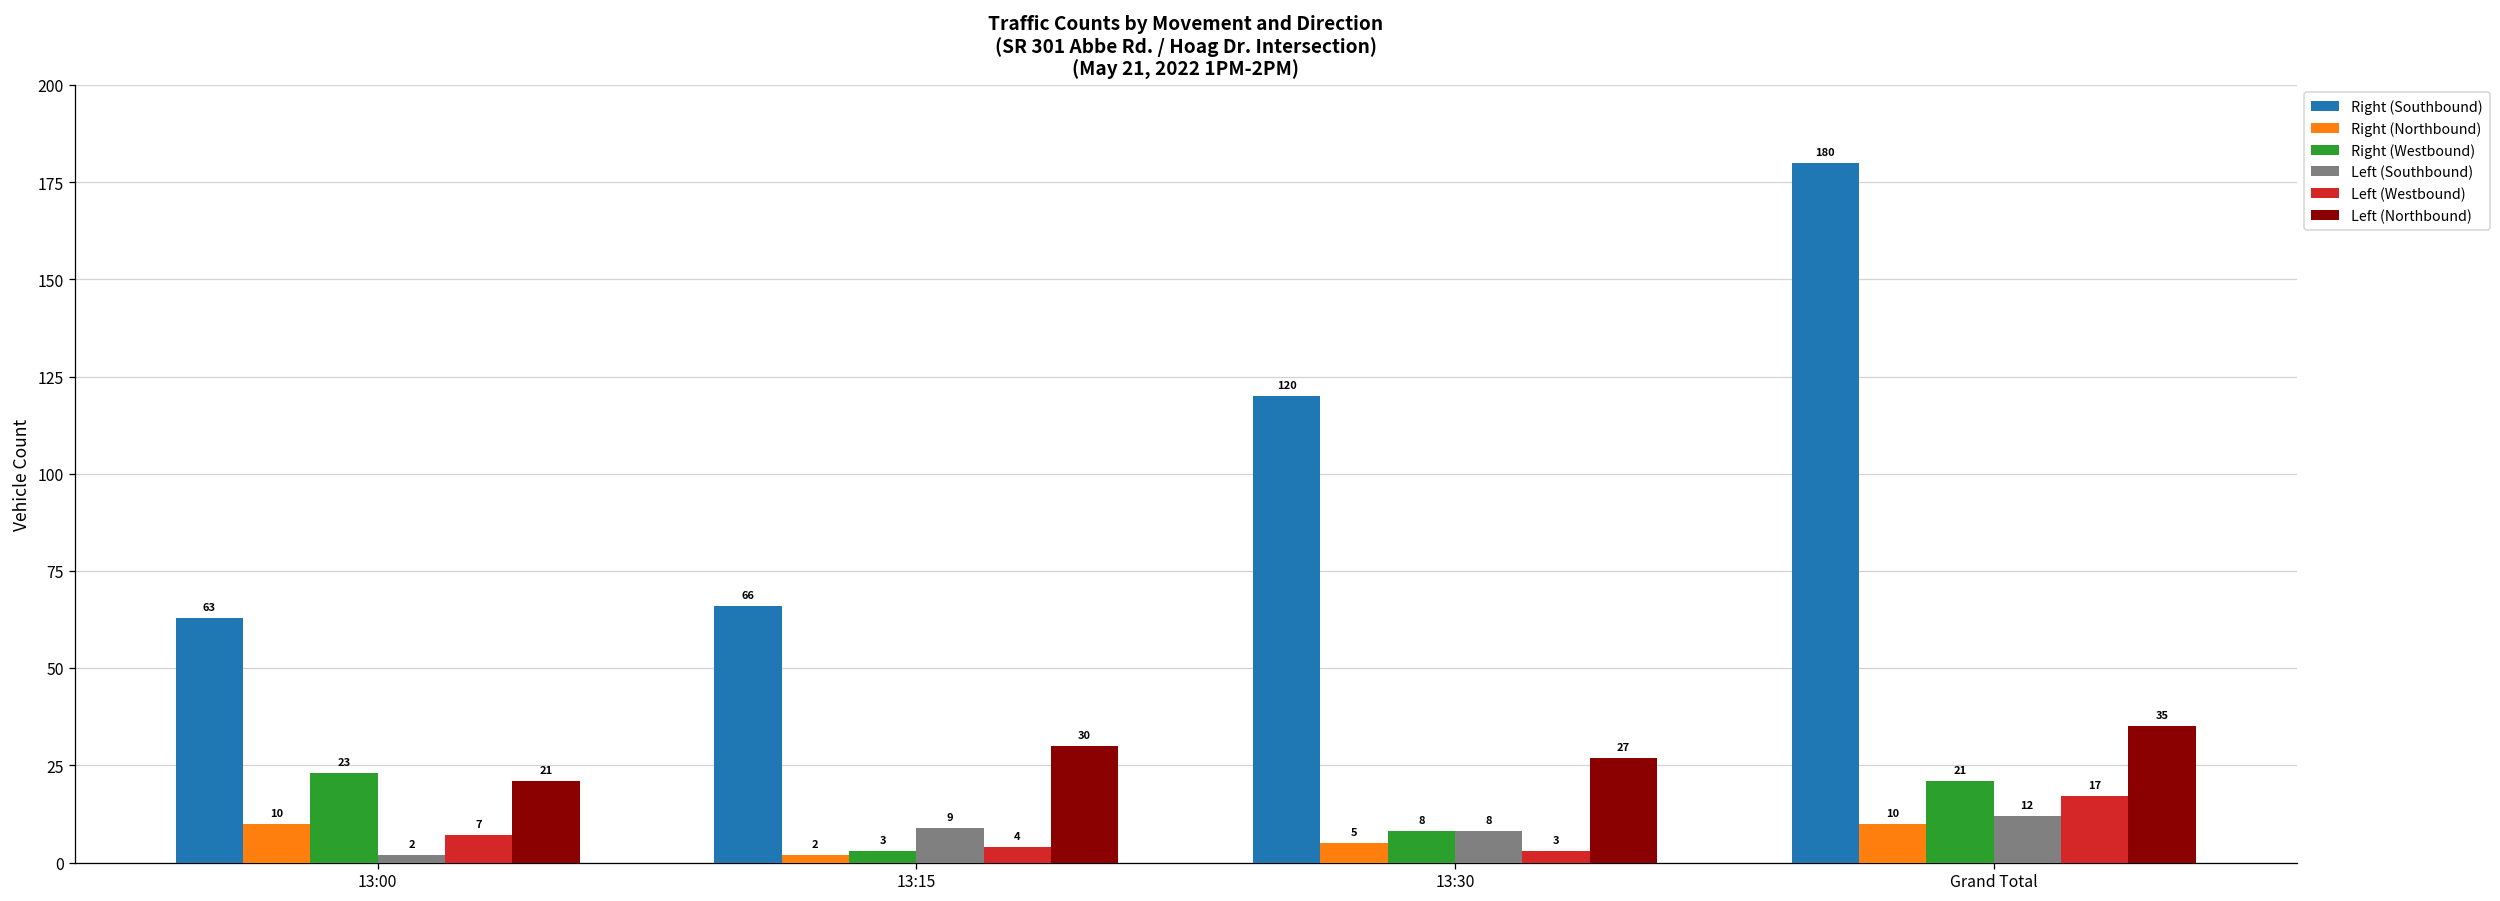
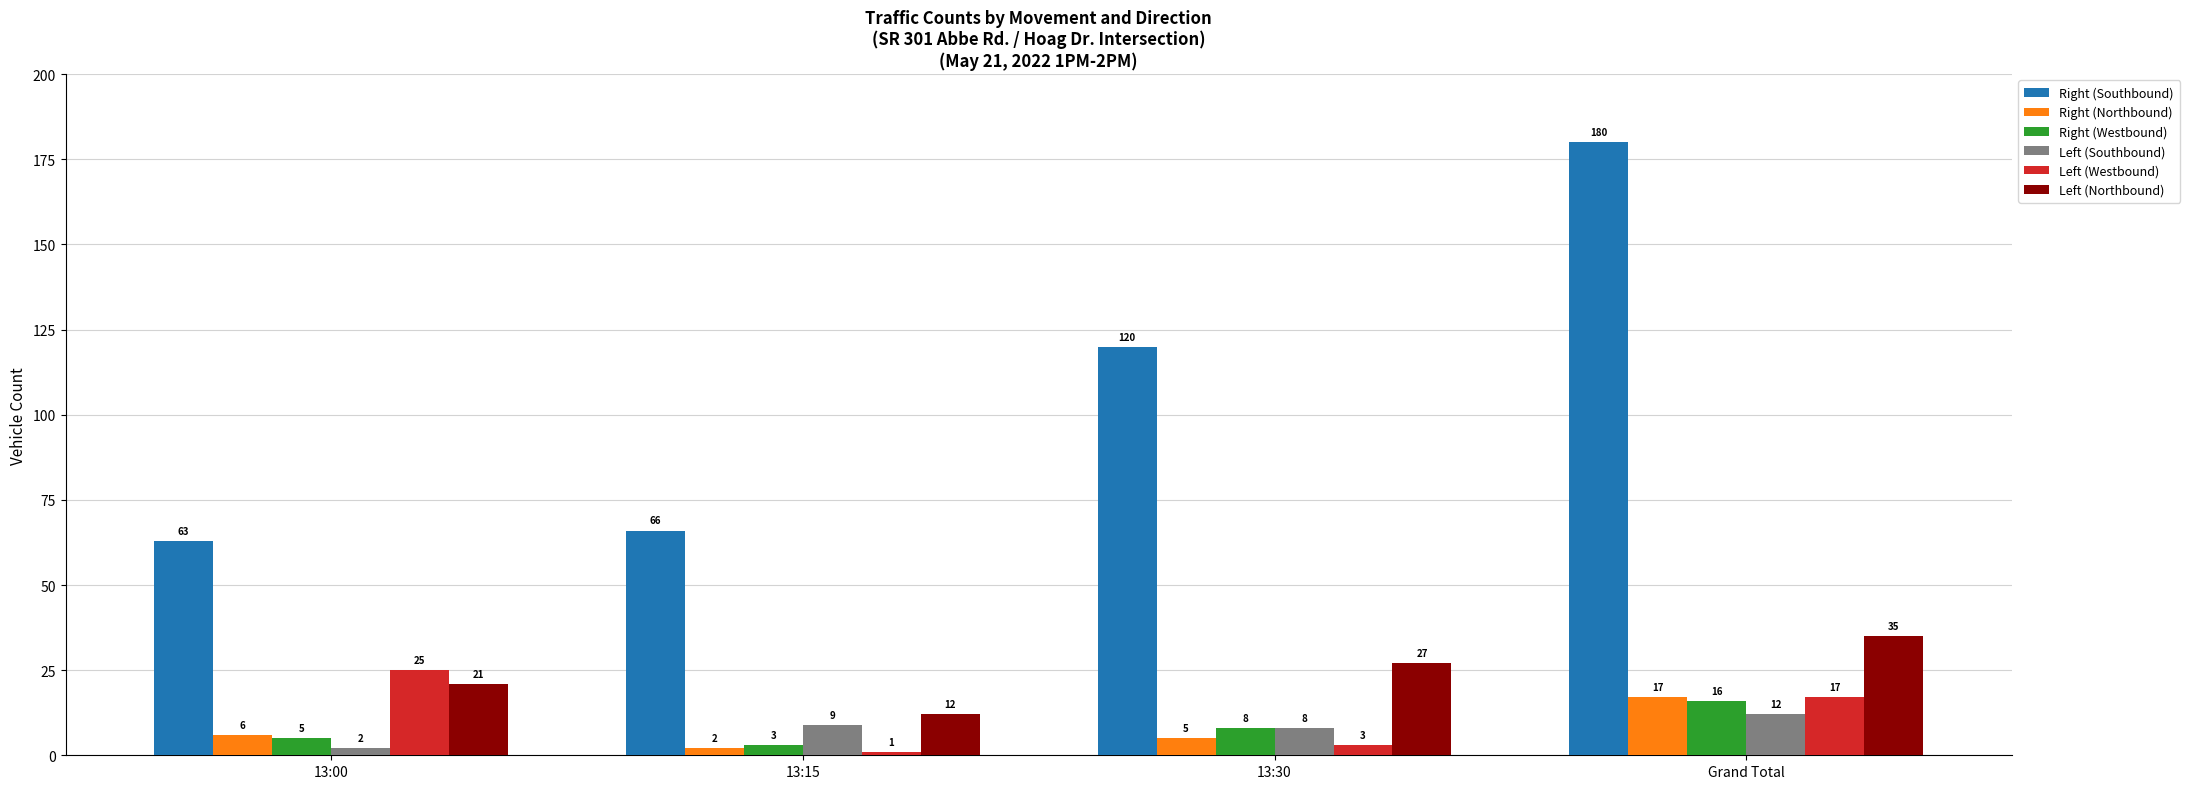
  {
    "Right (Southbound)": {
      "13:00": 63,
      "13:15": 66,
      "13:30": 120,
      "Grand Total": 180
    },
    "Right (Northbound)": {
-     "13:00": 10,
+     "13:00": 6,
      "13:15": 2,
      "13:30": 5,
-     "Grand Total": 10
+     "Grand Total": 17
    },
    "Right (Westbound)": {
-     "13:00": 23,
+     "13:00": 5,
      "13:15": 3,
      "13:30": 8,
-     "Grand Total": 21
+     "Grand Total": 16
    },
    "Left (Southbound)": {
      "13:00": 2,
      "13:15": 9,
      "13:30": 8,
      "Grand Total": 12
    },
    "Left (Westbound)": {
-     "13:00": 7,
-     "13:15": 4,
+     "13:00": 25,
+     "13:15": 1,
      "13:30": 3,
      "Grand Total": 17
    },
    "Left (Northbound)": {
      "13:00": 21,
-     "13:15": 30,
+     "13:15": 12,
      "13:30": 27,
      "Grand Total": 35
    }
  }
